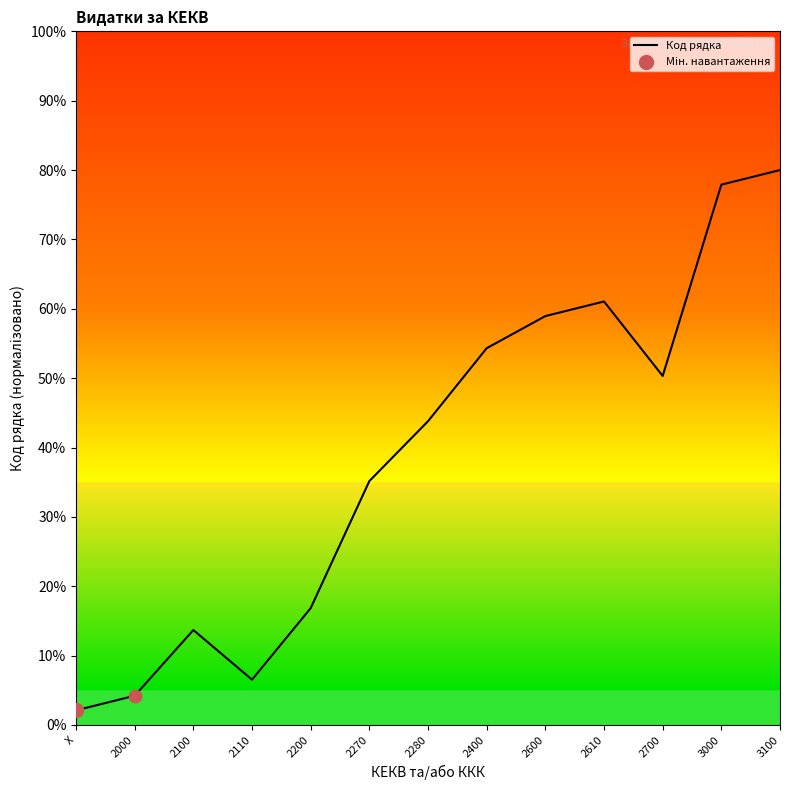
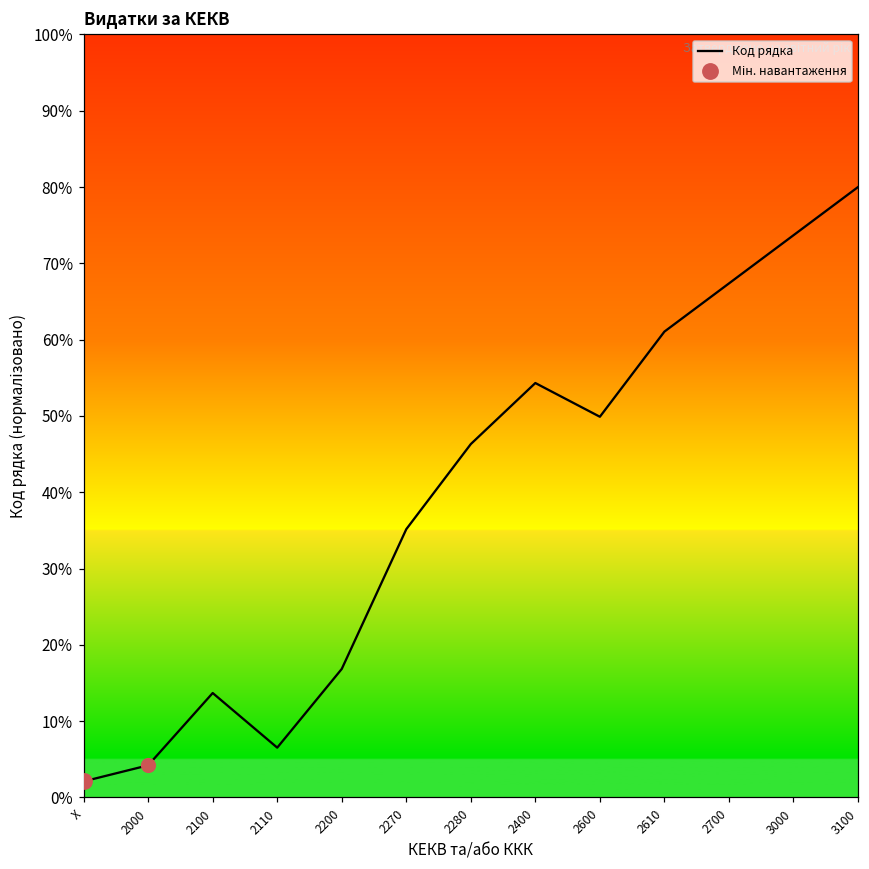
  {
    "Код рядка": {
      "2100": "14%",
      "2110": "7%",
      "2200": "17%",
      "2270": "35%",
-     "2280": "44%",
+     "2280": "46%",
      "2400": "54%",
-     "2600": "59%",
+     "2600": "50%",
      "2610": "61%",
-     "2700": "50%",
-     "3000": "78%",
+     "2700": "67%",
+     "3000": "74%",
      "3100": "80%"
    }
  }
